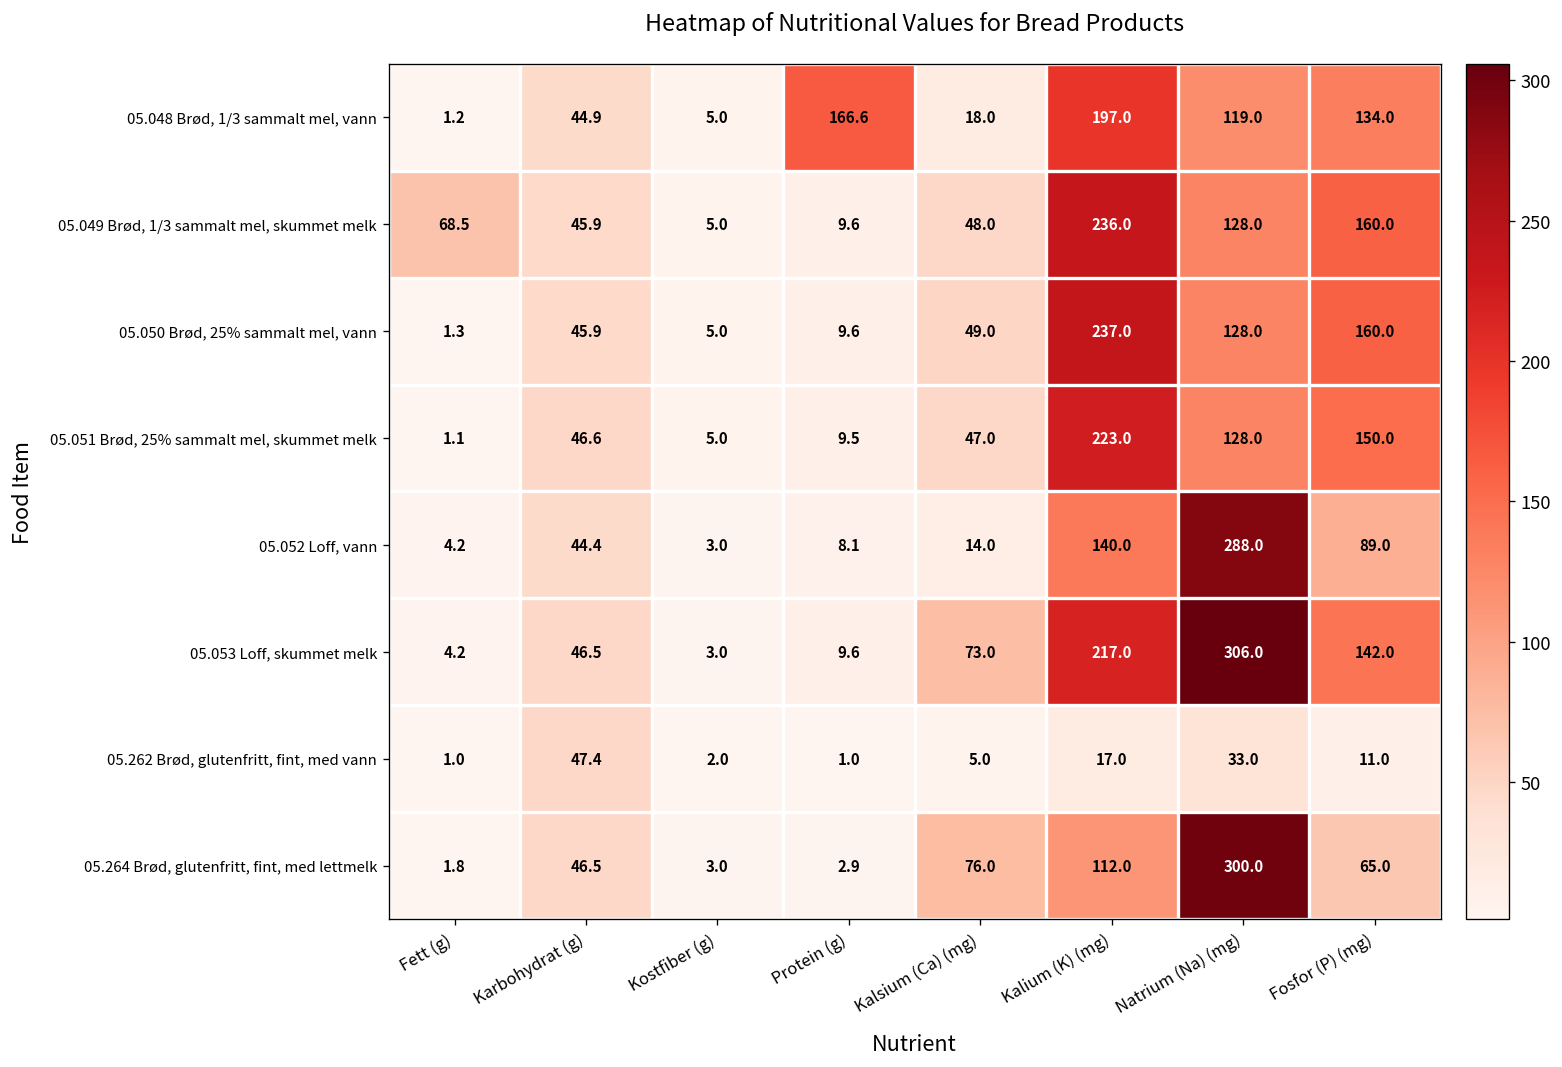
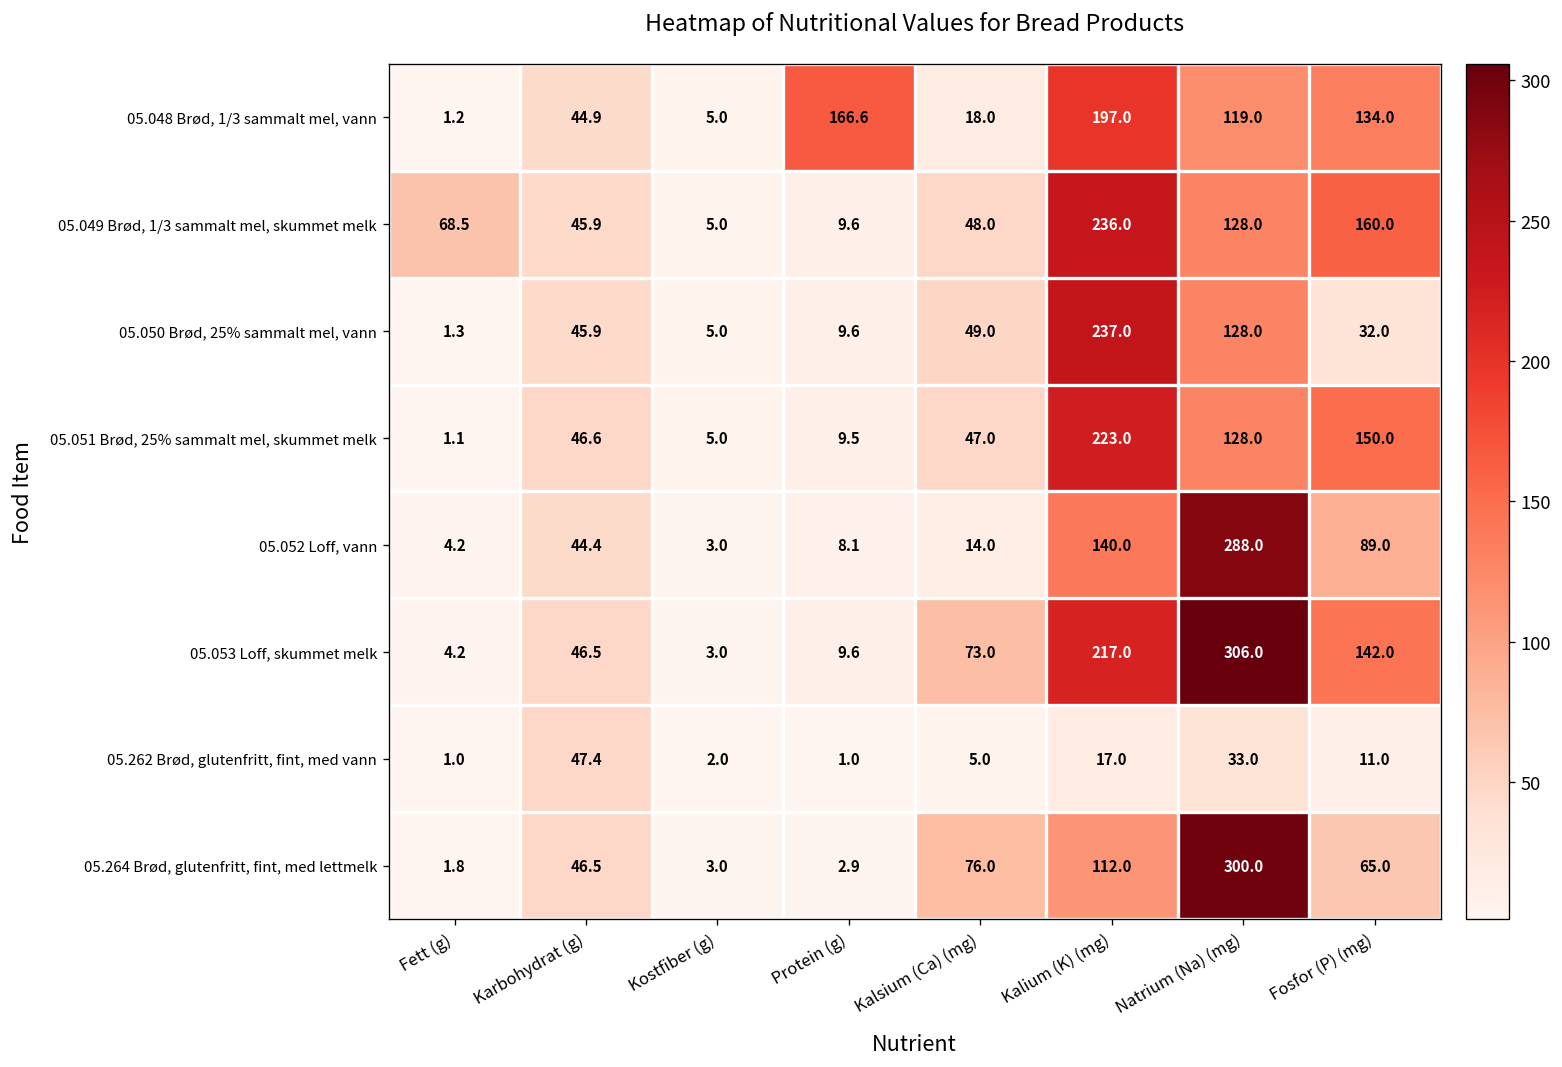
  {
    "05.048 Brød, 1/3 sammalt mel, vann": {
      "Fett (g)": 1.2,
      "Karbohydrat (g)": 44.9,
      "Kostfiber (g)": 5.0,
      "Protein (g)": 166.6,
      "Kalsium (Ca) (mg)": 18.0,
      "Kalium (K) (mg)": 197.0,
      "Natrium (Na) (mg)": 119.0,
      "Fosfor (P) (mg)": 134.0
    },
    "05.049 Brød, 1/3 sammalt mel, skummet melk": {
      "Fett (g)": 68.5,
      "Karbohydrat (g)": 45.9,
      "Kostfiber (g)": 5.0,
      "Protein (g)": 9.6,
      "Kalsium (Ca) (mg)": 48.0,
      "Kalium (K) (mg)": 236.0,
      "Natrium (Na) (mg)": 128.0,
      "Fosfor (P) (mg)": 160.0
    },
    "05.050 Brød, 25% sammalt mel, vann": {
      "Fett (g)": 1.3,
      "Karbohydrat (g)": 45.9,
      "Kostfiber (g)": 5.0,
      "Protein (g)": 9.6,
      "Kalsium (Ca) (mg)": 49.0,
      "Kalium (K) (mg)": 237.0,
      "Natrium (Na) (mg)": 128.0,
-     "Fosfor (P) (mg)": 160.0
+     "Fosfor (P) (mg)": 32.0
    },
    "05.051 Brød, 25% sammalt mel, skummet melk": {
      "Fett (g)": 1.1,
      "Karbohydrat (g)": 46.6,
      "Kostfiber (g)": 5.0,
      "Protein (g)": 9.5,
      "Kalsium (Ca) (mg)": 47.0,
      "Kalium (K) (mg)": 223.0,
      "Natrium (Na) (mg)": 128.0,
      "Fosfor (P) (mg)": 150.0
    },
    "05.052 Loff, vann": {
      "Fett (g)": 4.2,
      "Karbohydrat (g)": 44.4,
      "Kostfiber (g)": 3.0,
      "Protein (g)": 8.1,
      "Kalsium (Ca) (mg)": 14.0,
      "Kalium (K) (mg)": 140.0,
      "Natrium (Na) (mg)": 288.0,
      "Fosfor (P) (mg)": 89.0
    },
    "05.053 Loff, skummet melk": {
      "Fett (g)": 4.2,
      "Karbohydrat (g)": 46.5,
      "Kostfiber (g)": 3.0,
      "Protein (g)": 9.6,
      "Kalsium (Ca) (mg)": 73.0,
      "Kalium (K) (mg)": 217.0,
      "Natrium (Na) (mg)": 306.0,
      "Fosfor (P) (mg)": 142.0
    },
    "05.262 Brød, glutenfritt, fint, med vann": {
      "Fett (g)": 1.0,
      "Karbohydrat (g)": 47.4,
      "Kostfiber (g)": 2.0,
      "Protein (g)": 1.0,
      "Kalsium (Ca) (mg)": 5.0,
      "Kalium (K) (mg)": 17.0,
      "Natrium (Na) (mg)": 33.0,
      "Fosfor (P) (mg)": 11.0
    },
    "05.264 Brød, glutenfritt, fint, med lettmelk": {
      "Fett (g)": 1.8,
      "Karbohydrat (g)": 46.5,
      "Kostfiber (g)": 3.0,
      "Protein (g)": 2.9,
      "Kalsium (Ca) (mg)": 76.0,
      "Kalium (K) (mg)": 112.0,
      "Natrium (Na) (mg)": 300.0,
      "Fosfor (P) (mg)": 65.0
    }
  }
